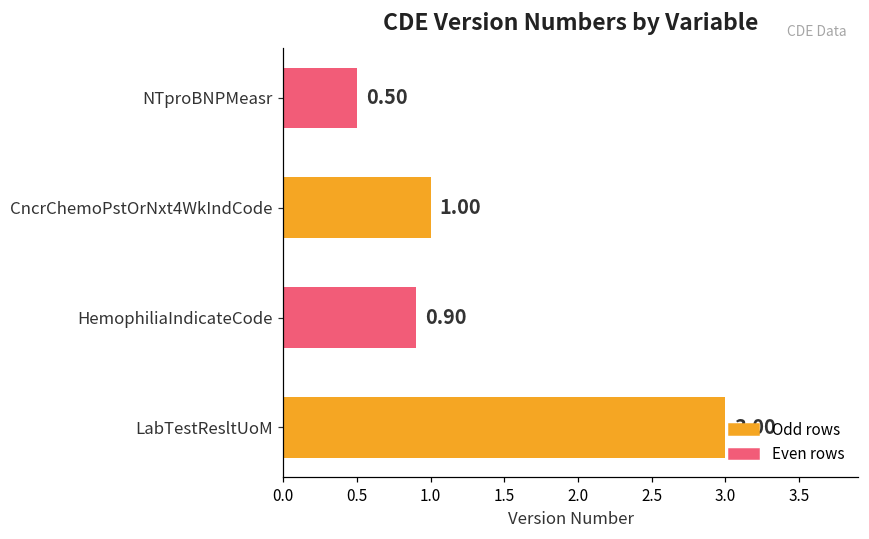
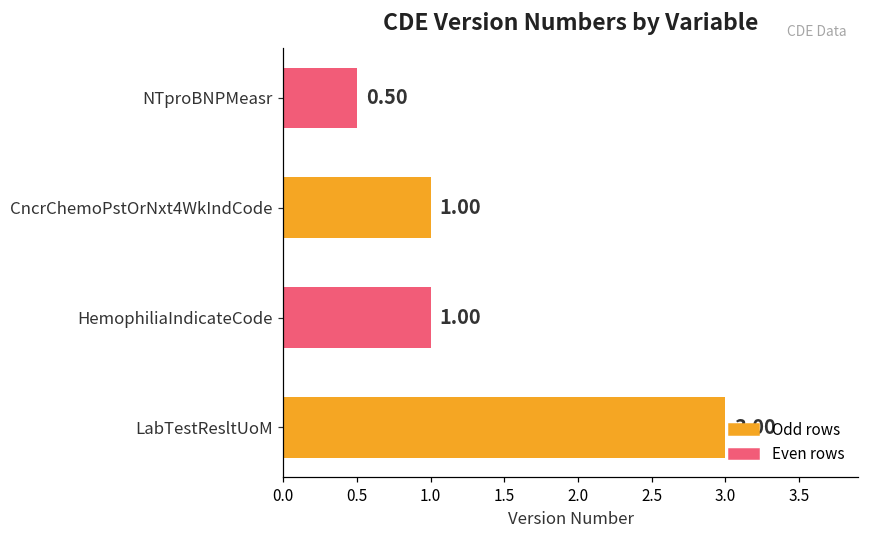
  {
    "NTproBNPMeasr": 0.50,
    "CncrChemoPstOrNxt4WkIndCode": 1.00,
-   "HemophiliaIndicateCode": 0.90,
+   "HemophiliaIndicateCode": 1.00,
    "LabTestResltUoM": 3.00
  }
